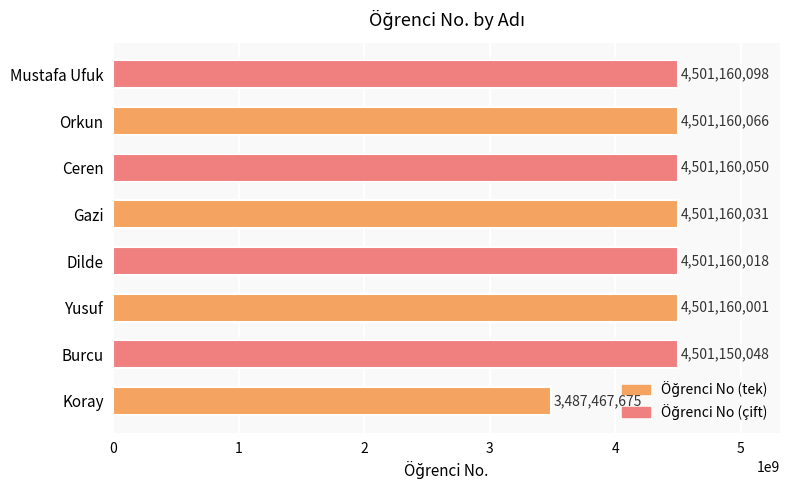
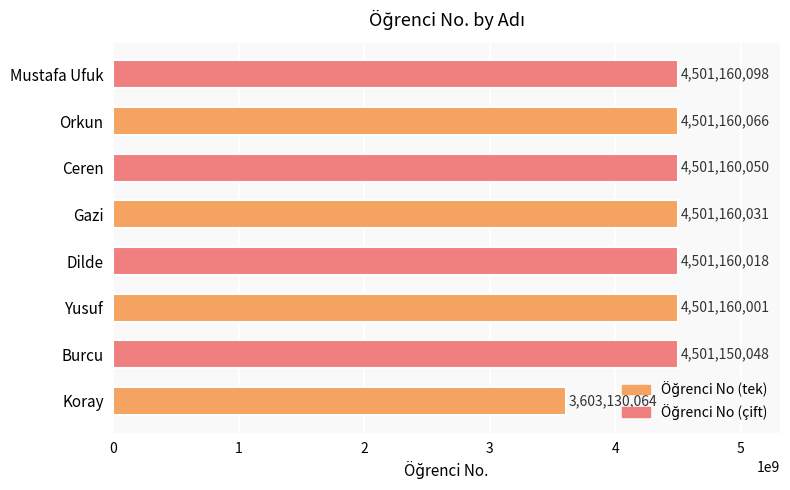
  {
    "Mustafa Ufuk": "4,501,160,098",
    "Orkun": "4,501,160,066",
    "Ceren": "4,501,160,050",
    "Gazi": "4,501,160,031",
    "Dilde": "4,501,160,018",
    "Yusuf": "4,501,160,001",
    "Burcu": "4,501,150,048",
-   "Koray": "3,487,467,675"
+   "Koray": "3,603,130,064"
  }
